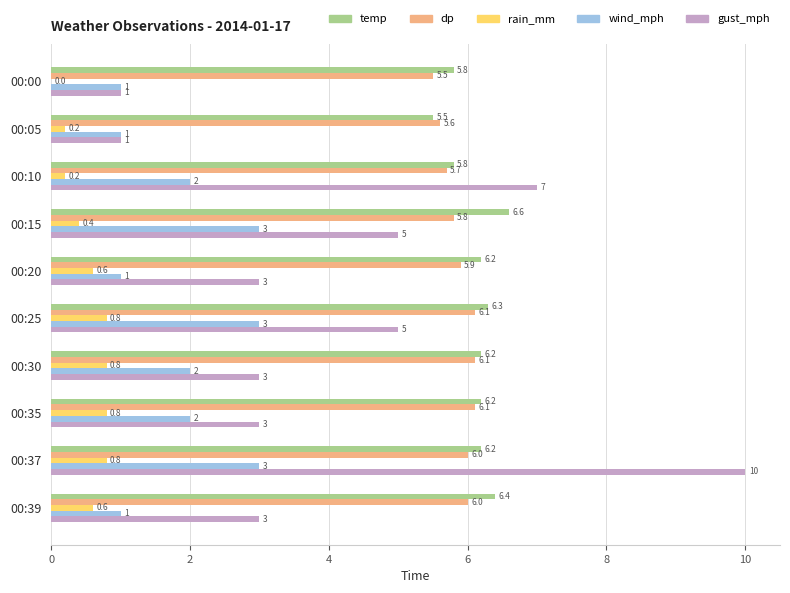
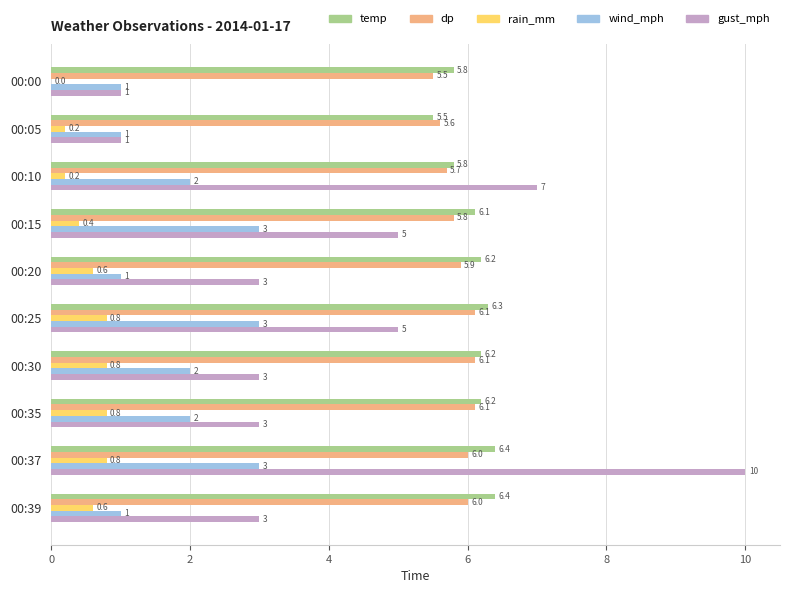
  {
    "temp": {
      "00:00": 5.8,
      "00:05": 5.5,
-     "00:15": 6.6,
+     "00:15": 6.1,
      "00:20": 6.2,
      "00:25": 6.3,
-     "00:37": 6.2,
+     "00:37": 6.4,
      "00:39": 6.4
    }
  }
